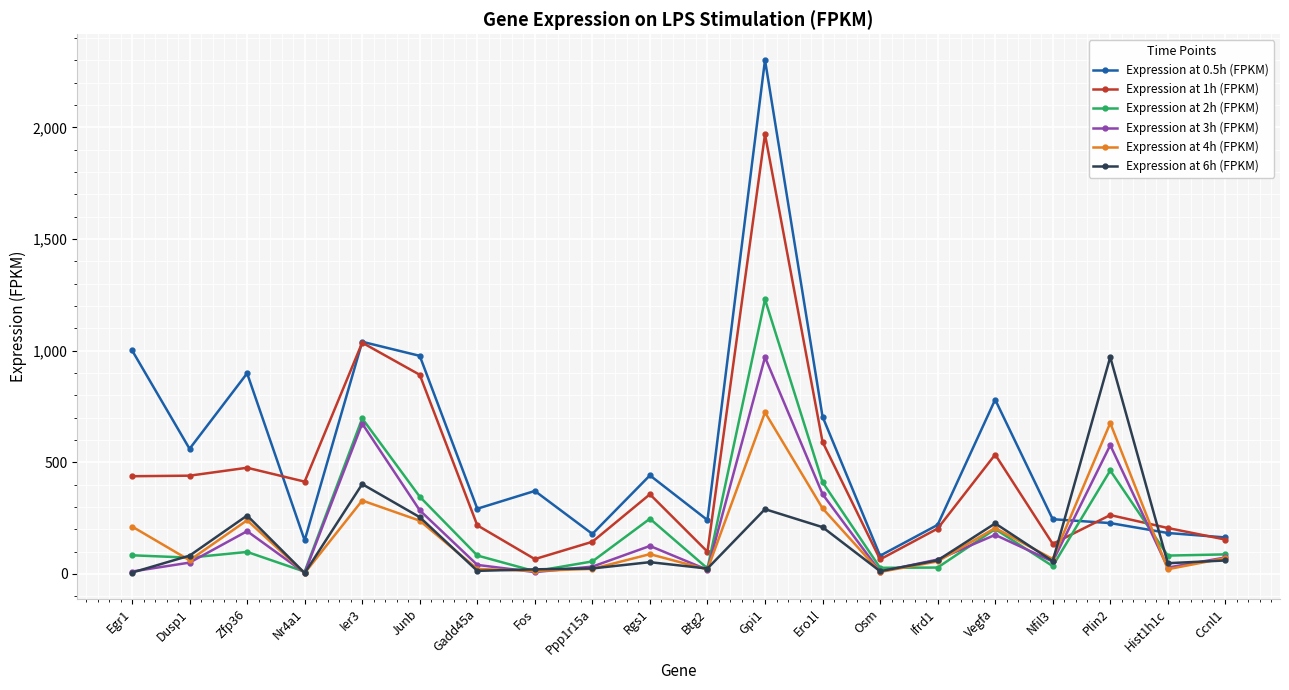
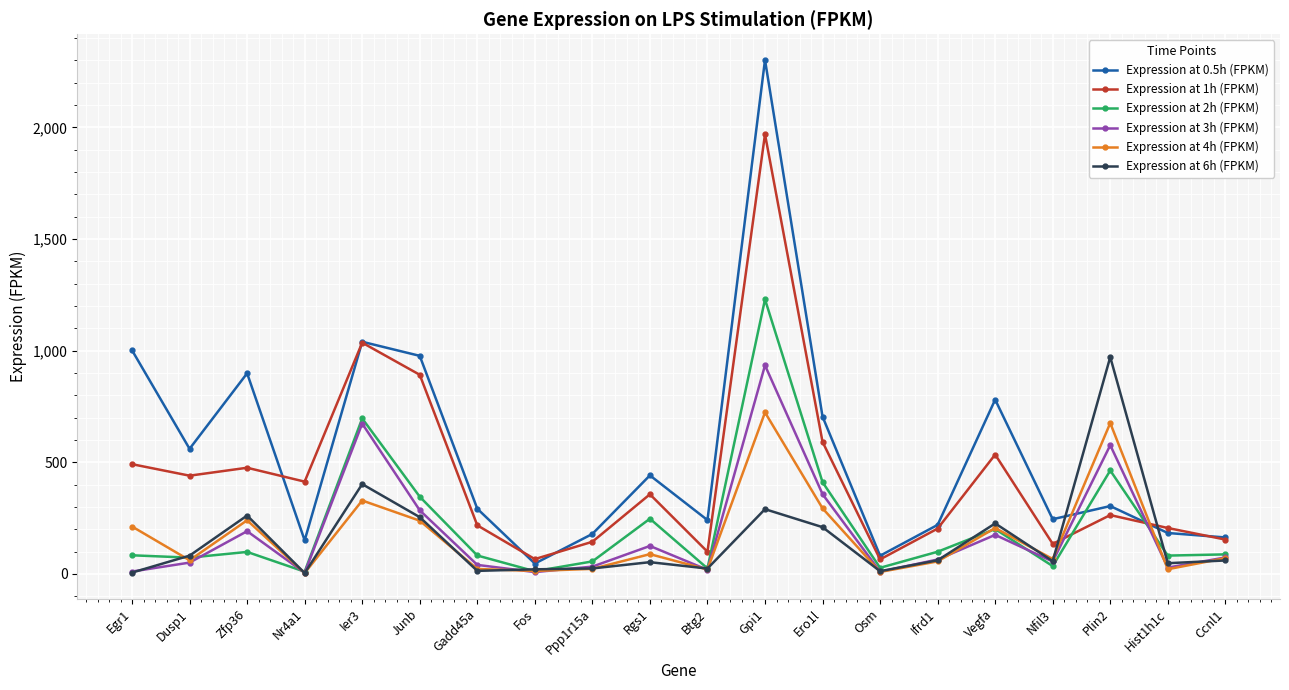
  {
    "Expression at 0.5h (FPKM)": {
      "Egr1": "1,000",
      "Dusp1": "560",
      "Zfp36": "900",
      "Nr4a1": "150",
      "Junb": "980",
      "Gadd45a": "290",
-     "Fos": "370",
+     "Fos": "50",
      "Ppp1r15a": "180",
      "Rgs1": "440",
      "Btg2": "240",
      "Gpi1": "2,300",
      "Ero1l": "700",
      "Osm": "80",
      "Ifrd1": "220",
      "Vegfa": "780",
      "Nfil3": "240",
-     "Plin2": "230",
+     "Plin2": "300",
      "Hist1h1c": "180"
    },
    "Expression at 1h (FPKM)": {
-     "Egr1": "440",
+     "Egr1": "490",
      "Dusp1": "440",
      "Zfp36": "480",
      "Nr4a1": "410",
      "Junb": "890",
      "Gadd45a": "220",
      "Fos": "70",
      "Ppp1r15a": "140",
      "Rgs1": "360",
      "Btg2": "100",
      "Gpi1": "1,970",
      "Ero1l": "590",
      "Osm": "60",
      "Ifrd1": "200",
      "Vegfa": "530",
      "Nfil3": "130",
      "Plin2": "260",
      "Hist1h1c": "210"
    },
    "Expression at 2h (FPKM)": {
      "Egr1": "80",
      "Zfp36": "100",
      "Ier3": "700",
      "Junb": "350",
      "Gadd45a": "80",
      "Ppp1r15a": "60",
      "Rgs1": "250",
      "Gpi1": "1,230",
      "Ero1l": "410",
      "Osm": "30",
-     "Ifrd1": "30",
+     "Ifrd1": "100",
      "Nfil3": "30",
      "Plin2": "460",
      "Hist1h1c": "80",
      "Ccnl1": "90"
    },
    "Expression at 3h (FPKM)": {
      "Zfp36": "190",
      "Ier3": "670",
      "Junb": "280",
      "Gadd45a": "40",
      "Rgs1": "130",
-     "Gpi1": "970",
+     "Gpi1": "930",
      "Ero1l": "360",
      "Vegfa": "170",
      "Plin2": "580"
    },
    "Expression at 4h (FPKM)": {
      "Egr1": "210",
      "Zfp36": "240",
      "Ier3": "330",
      "Junb": "240",
      "Rgs1": "90",
      "Gpi1": "720",
      "Ero1l": "290",
      "Plin2": "680"
    },
    "Expression at 6h (FPKM)": {
      "Zfp36": "260",
      "Ier3": "400",
      "Junb": "250",
      "Rgs1": "50",
      "Gpi1": "290",
      "Ero1l": "210",
      "Vegfa": "230",
      "Plin2": "970",
      "Hist1h1c": "50"
    }
  }
